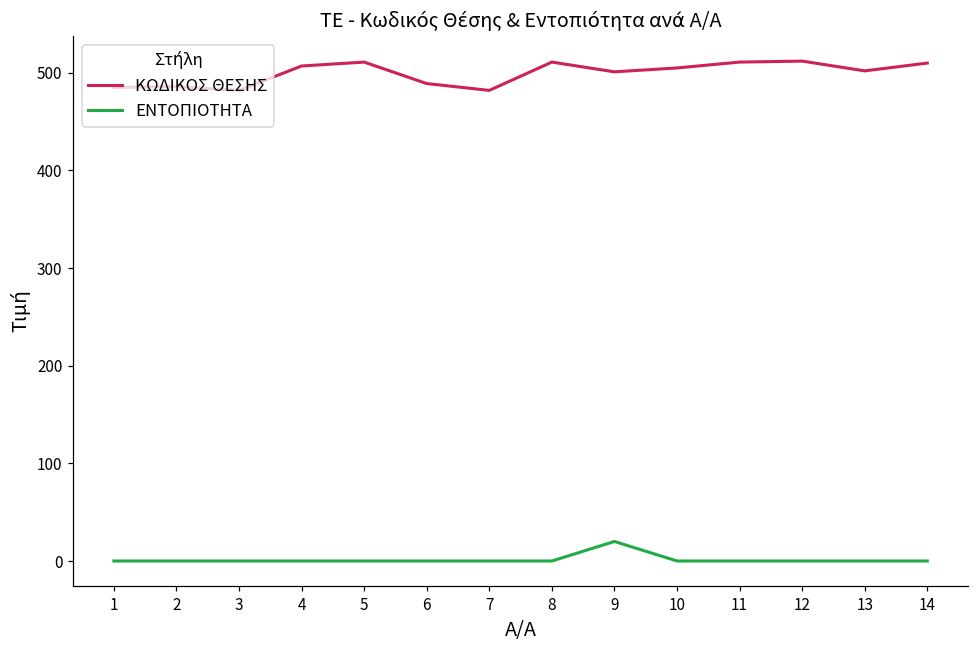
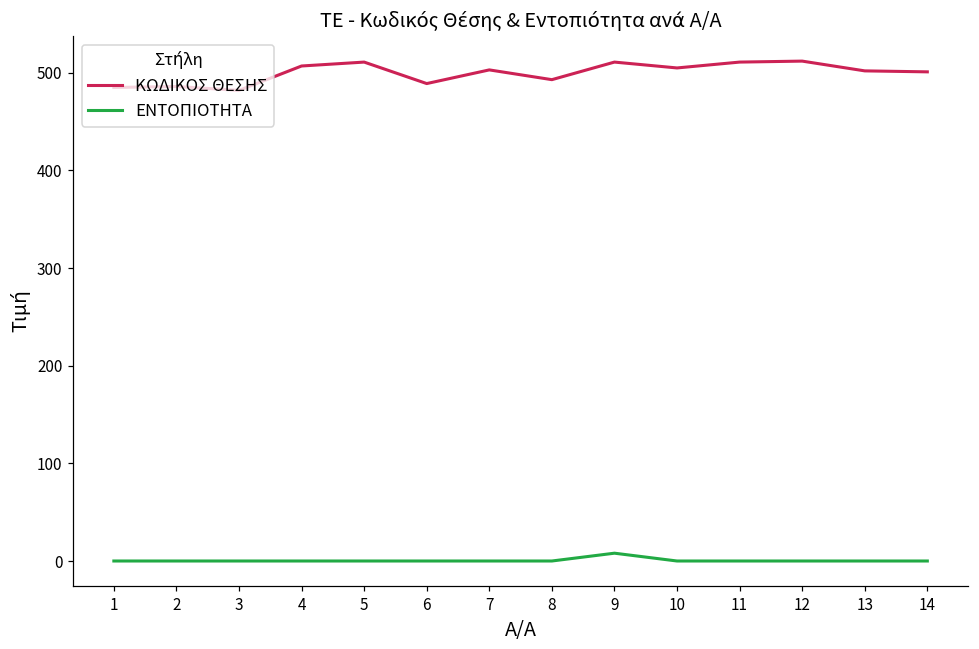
  {
    "ΚΩΔΙΚΟΣ ΘΕΣΗΣ": {
      "4": 510,
      "5": 510,
      "6": 490,
-     "7": 480,
-     "8": 510,
-     "9": 500,
+     "7": 500,
+     "8": 490,
+     "9": 510,
      "10": 510,
      "11": 510,
      "12": 510,
      "13": 500,
-     "14": 510
+     "14": 500
    },
    "ΕΝΤΟΠΙΟΤΗΤΑ": {
      "1": 0,
      "2": 0,
      "3": 0,
      "4": 0,
      "5": 0,
      "6": 0,
      "7": 0,
      "8": 0,
-     "9": 20,
+     "9": 10,
      "10": 0,
      "11": 0,
      "12": 0,
      "13": 0,
      "14": 0
    }
  }
